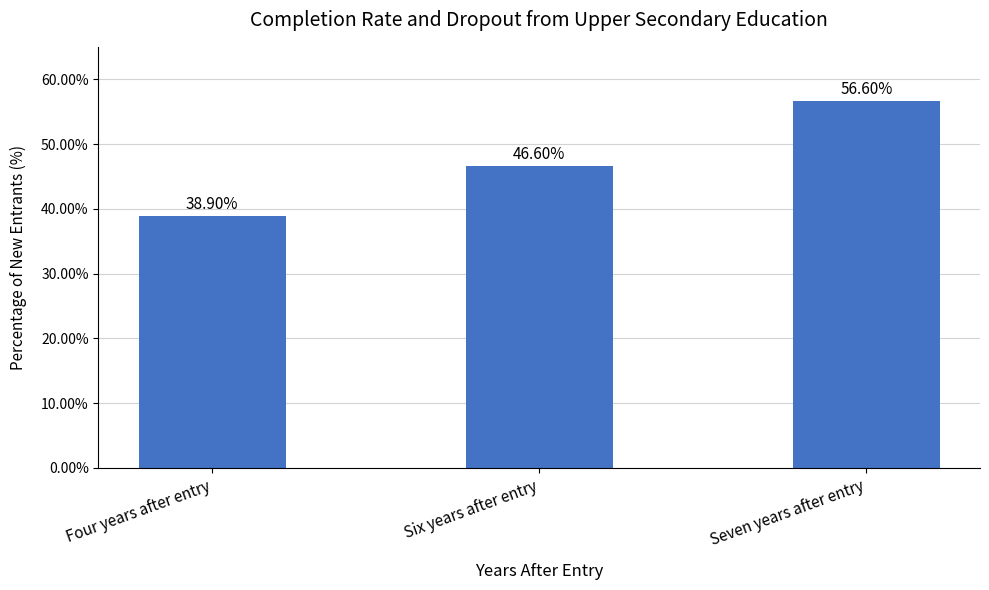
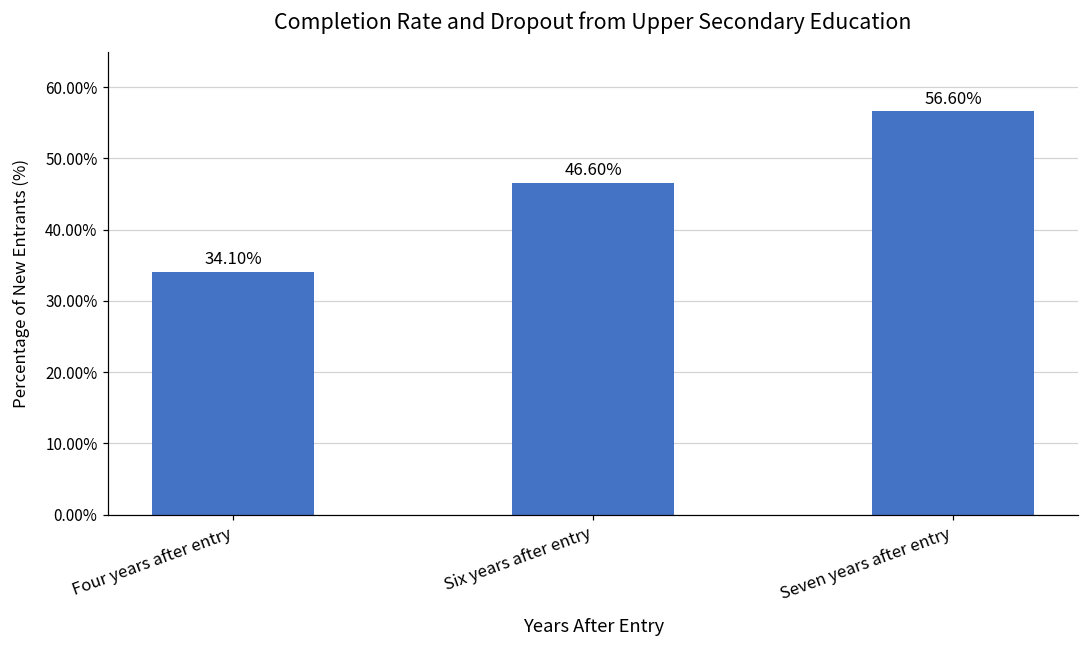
  {
-   "Four years after entry": "38.90%",
+   "Four years after entry": "34.10%",
    "Six years after entry": "46.60%",
    "Seven years after entry": "56.60%"
  }
